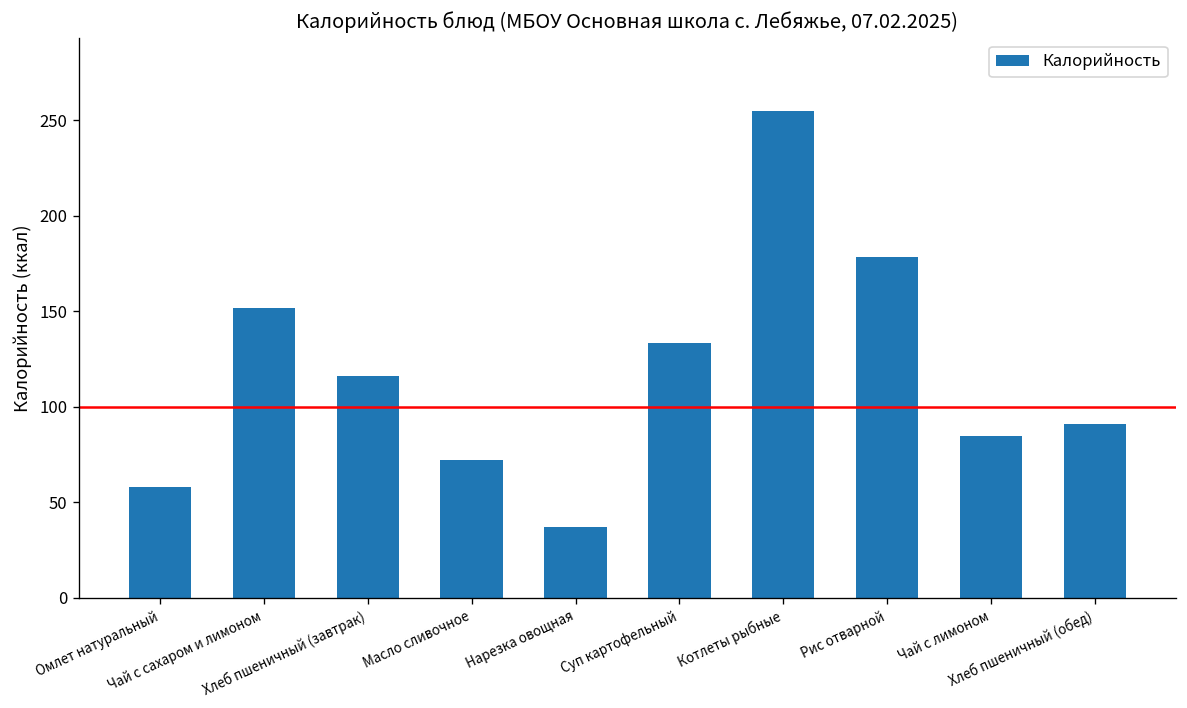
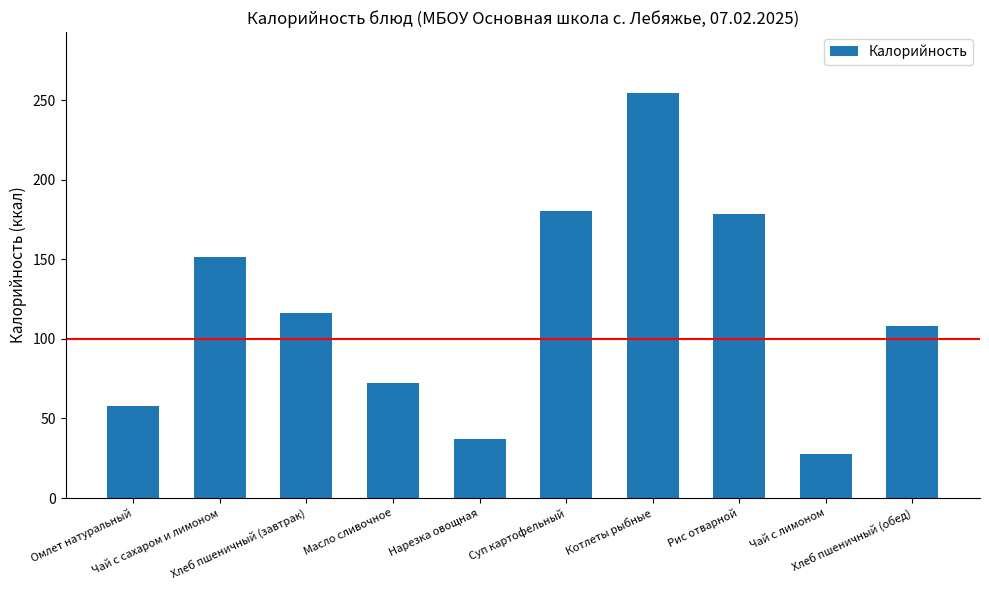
  {
    "Омлет натуральный": 58,
    "Чай с сахаром и лимоном": 152,
    "Хлеб пшеничный (завтрак)": 116,
    "Масло сливочное": 72,
    "Нарезка овощная": 37,
-   "Суп картофельный": 133,
+   "Суп картофельный": 180,
    "Котлеты рыбные": 255,
    "Рис отварной": 178,
-   "Чай с лимоном": 85,
-   "Хлеб пшеничный (обед)": 91
+   "Чай с лимоном": 28,
+   "Хлеб пшеничный (обед)": 108
  }
